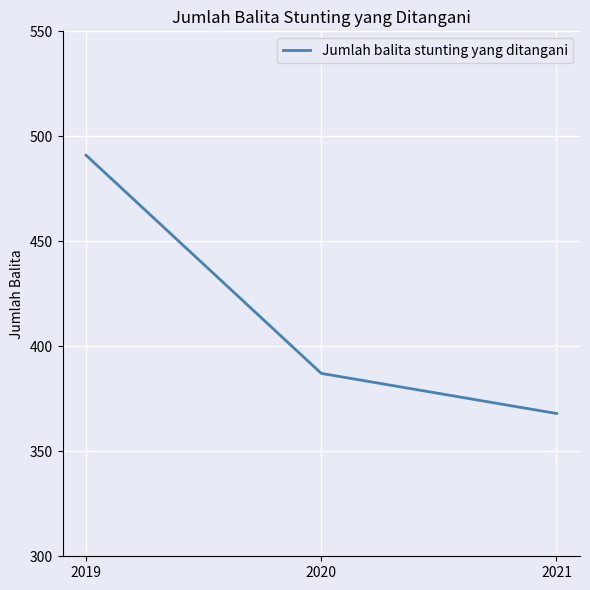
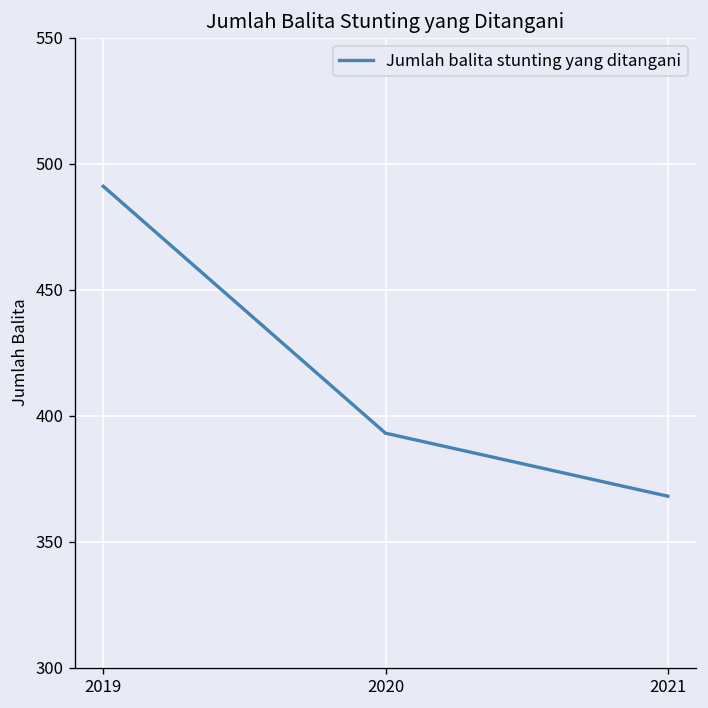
  {
    "2019": 491,
-   "2020": 387,
+   "2020": 393,
    "2021": 368
  }
